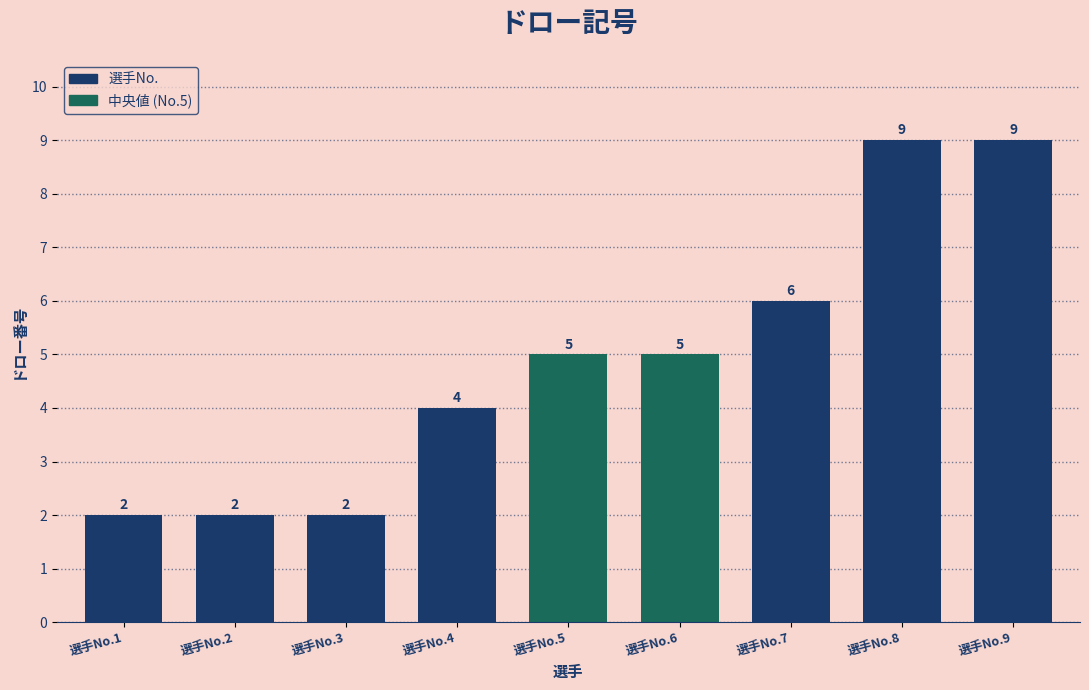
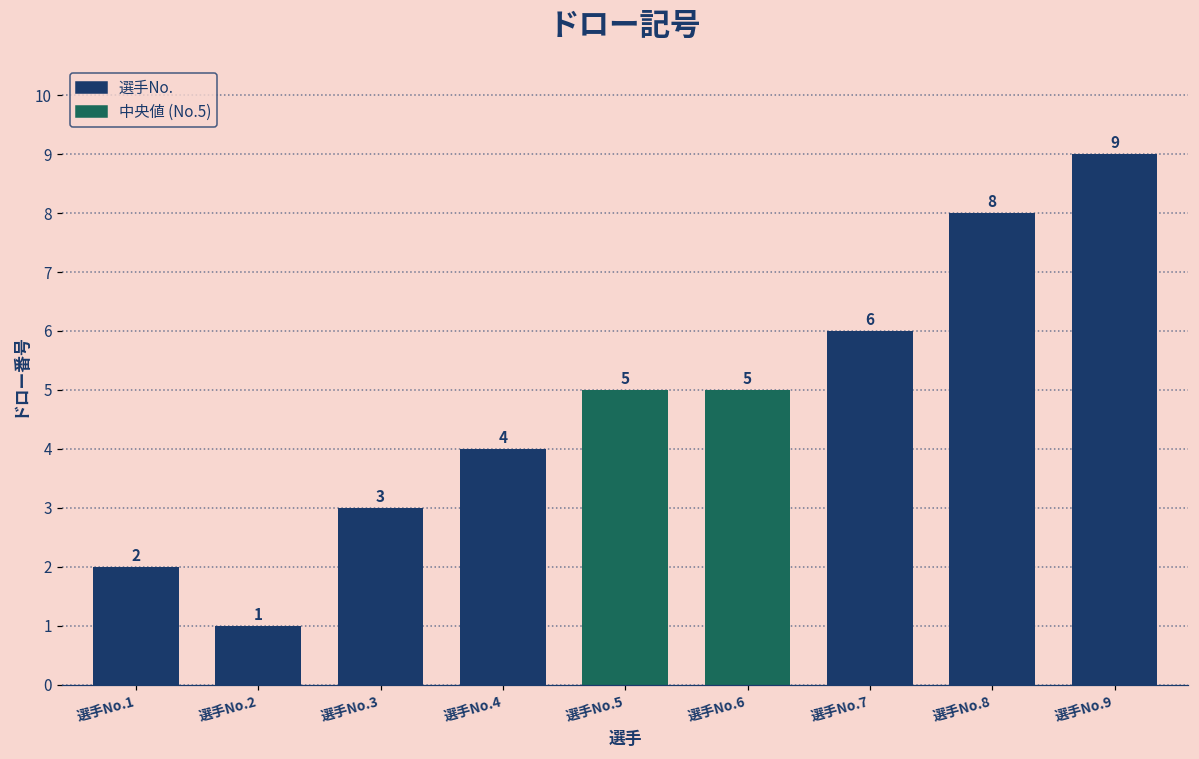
  {
    "選手No.1": 2,
-   "選手No.2": 2,
-   "選手No.3": 2,
+   "選手No.2": 1,
+   "選手No.3": 3,
    "選手No.4": 4,
    "選手No.5": 5,
    "選手No.6": 5,
    "選手No.7": 6,
-   "選手No.8": 9,
+   "選手No.8": 8,
    "選手No.9": 9
  }
